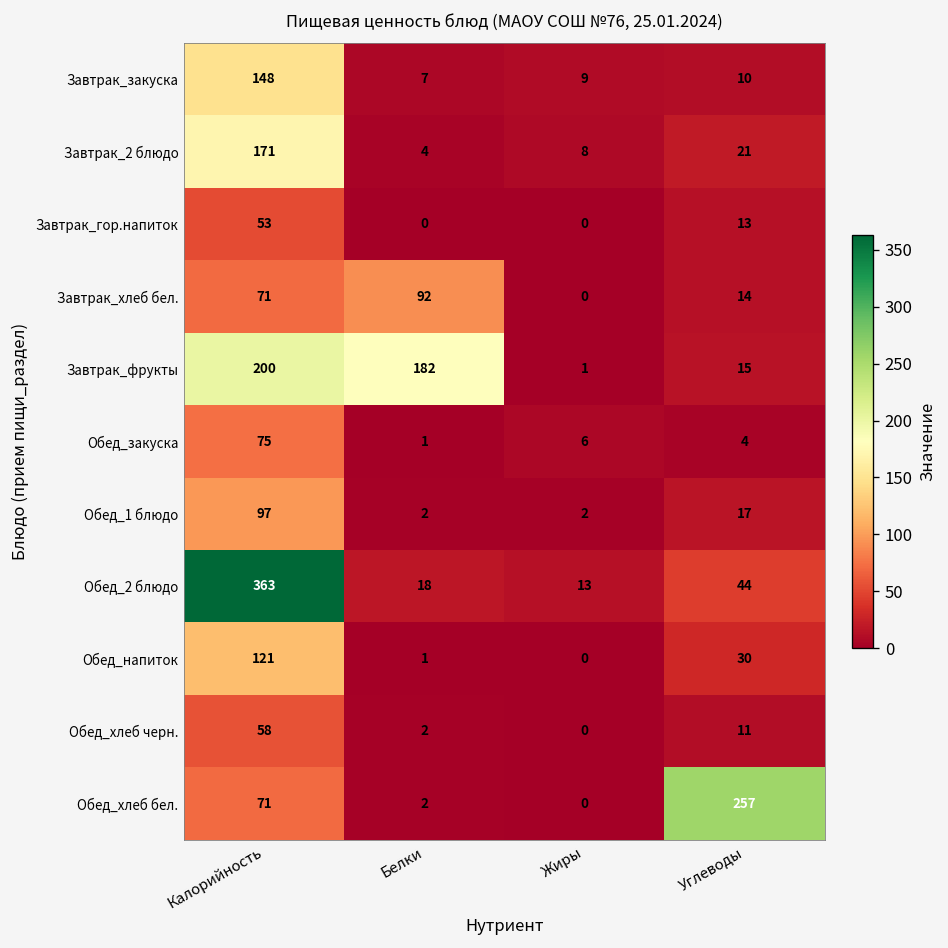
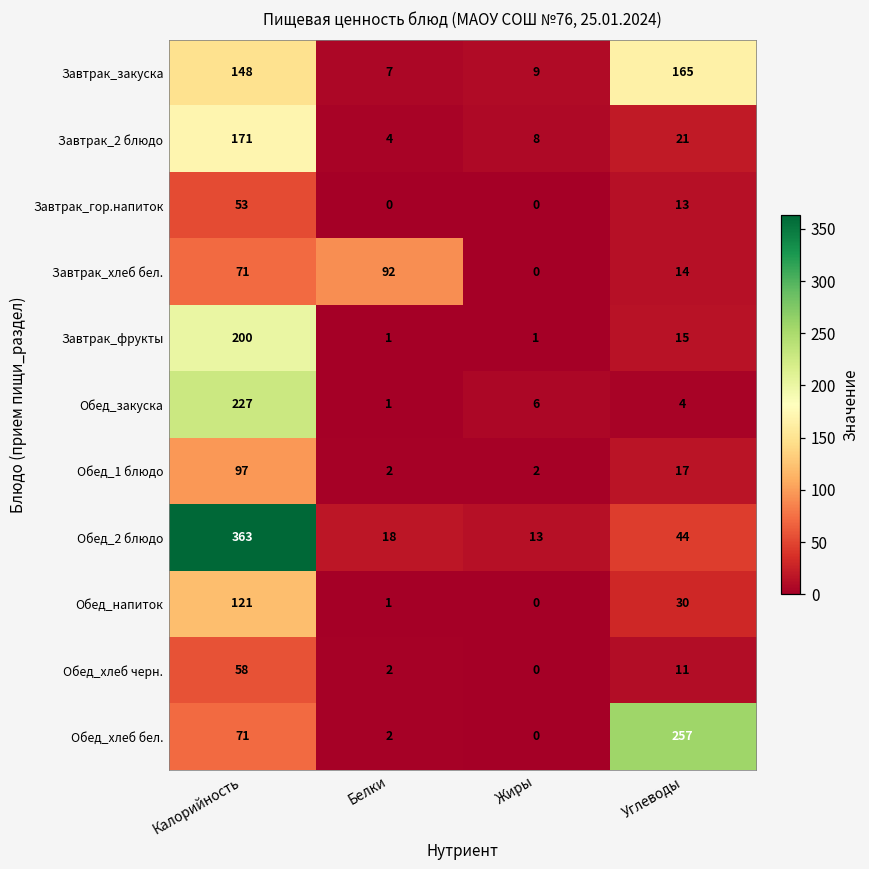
  {
    "Завтрак_закуска": {
      "Калорийность": 148,
      "Белки": 7,
      "Жиры": 9,
-     "Углеводы": 10
+     "Углеводы": 165
    },
    "Завтрак_2 блюдо": {
      "Калорийность": 171,
      "Белки": 4,
      "Жиры": 8,
      "Углеводы": 21
    },
    "Завтрак_гор.напиток": {
      "Калорийность": 53,
      "Белки": 0,
      "Жиры": 0,
      "Углеводы": 13
    },
    "Завтрак_хлеб бел.": {
      "Калорийность": 71,
      "Белки": 92,
      "Жиры": 0,
      "Углеводы": 14
    },
    "Завтрак_фрукты": {
      "Калорийность": 200,
-     "Белки": 182,
+     "Белки": 1,
      "Жиры": 1,
      "Углеводы": 15
    },
    "Обед_закуска": {
-     "Калорийность": 75,
+     "Калорийность": 227,
      "Белки": 1,
      "Жиры": 6,
      "Углеводы": 4
    },
    "Обед_1 блюдо": {
      "Калорийность": 97,
      "Белки": 2,
      "Жиры": 2,
      "Углеводы": 17
    },
    "Обед_2 блюдо": {
      "Калорийность": 363,
      "Белки": 18,
      "Жиры": 13,
      "Углеводы": 44
    },
    "Обед_напиток": {
      "Калорийность": 121,
      "Белки": 1,
      "Жиры": 0,
      "Углеводы": 30
    },
    "Обед_хлеб черн.": {
      "Калорийность": 58,
      "Белки": 2,
      "Жиры": 0,
      "Углеводы": 11
    },
    "Обед_хлеб бел.": {
      "Калорийность": 71,
      "Белки": 2,
      "Жиры": 0,
      "Углеводы": 257
    }
  }
